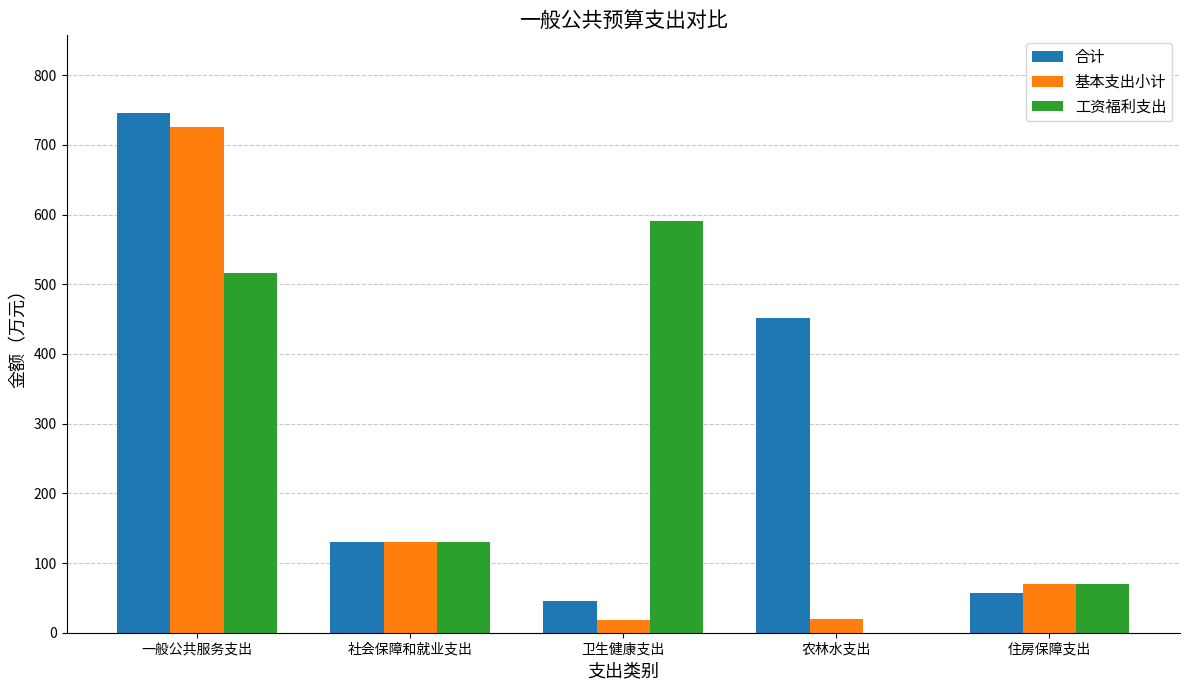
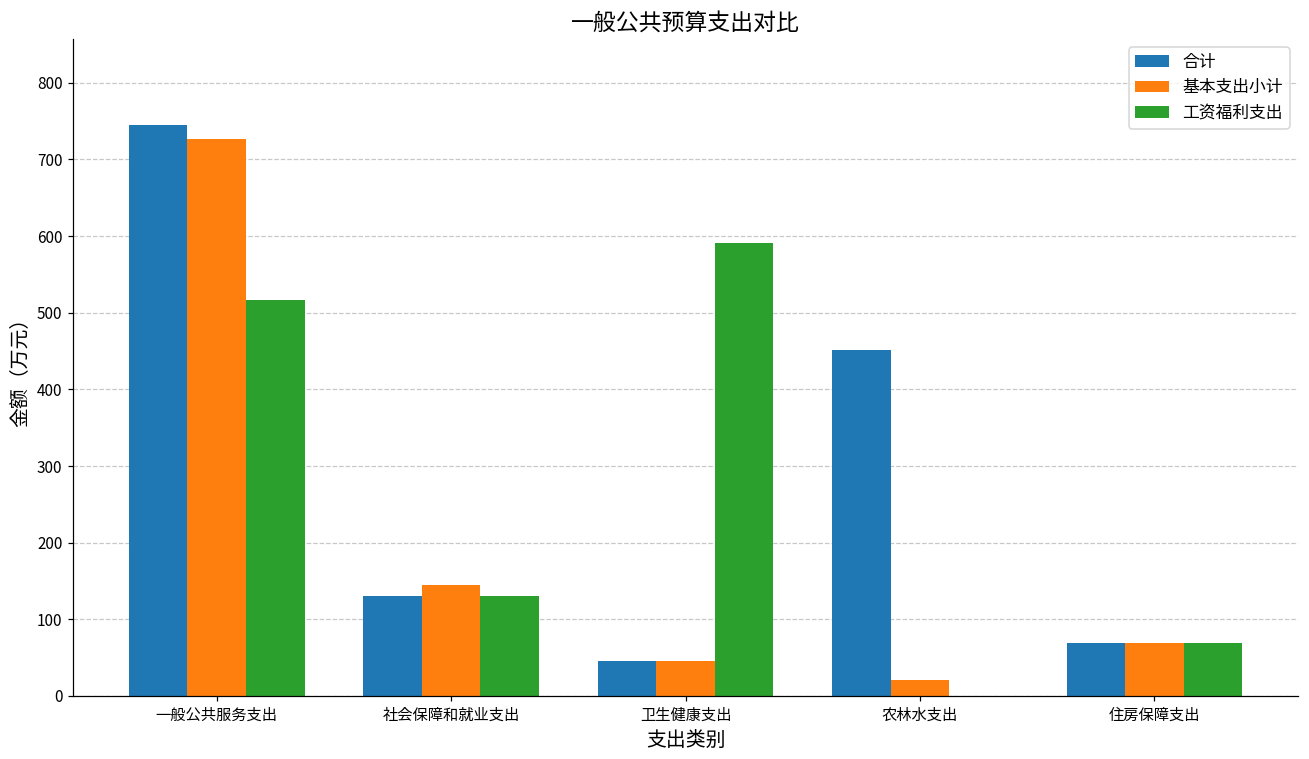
  {
    "合计": {
      "一般公共服务支出": 750,
      "社会保障和就业支出": 130,
      "卫生健康支出": 50,
      "农林水支出": 450,
-     "住房保障支出": 60
+     "住房保障支出": 70
    },
    "基本支出小计": {
      "一般公共服务支出": 730,
-     "社会保障和就业支出": 130,
-     "卫生健康支出": 20,
+     "社会保障和就业支出": 150,
+     "卫生健康支出": 50,
      "农林水支出": 20,
      "住房保障支出": 70
    },
    "工资福利支出": {
      "一般公共服务支出": 520,
      "社会保障和就业支出": 130,
      "卫生健康支出": 590,
      "农林水支出": 0,
      "住房保障支出": 70
    }
  }
